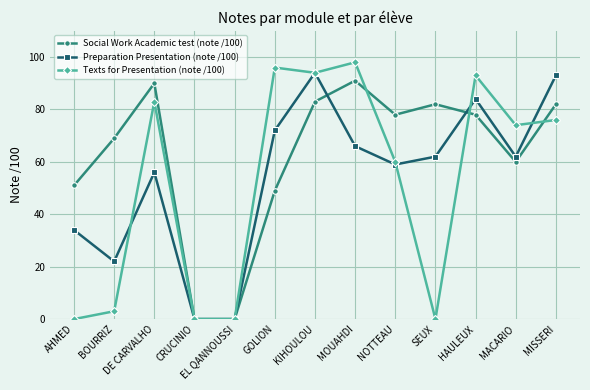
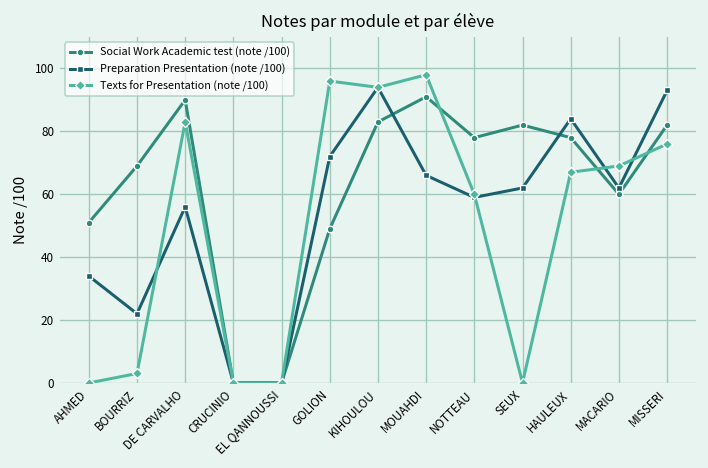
  {
    "Texts for Presentation (note /100)": {
      "AHMED": 0,
      "BOURRIZ": 3,
      "DE CARVALHO": 83,
      "GOLION": 96,
      "MOUAHDI": 98,
      "NOTTEAU": 60,
      "SEUX": 0,
-     "HAULEUX": 93,
-     "MACARIO": 74,
+     "HAULEUX": 67,
+     "MACARIO": 69,
      "MISSERI": 76
    }
  }
